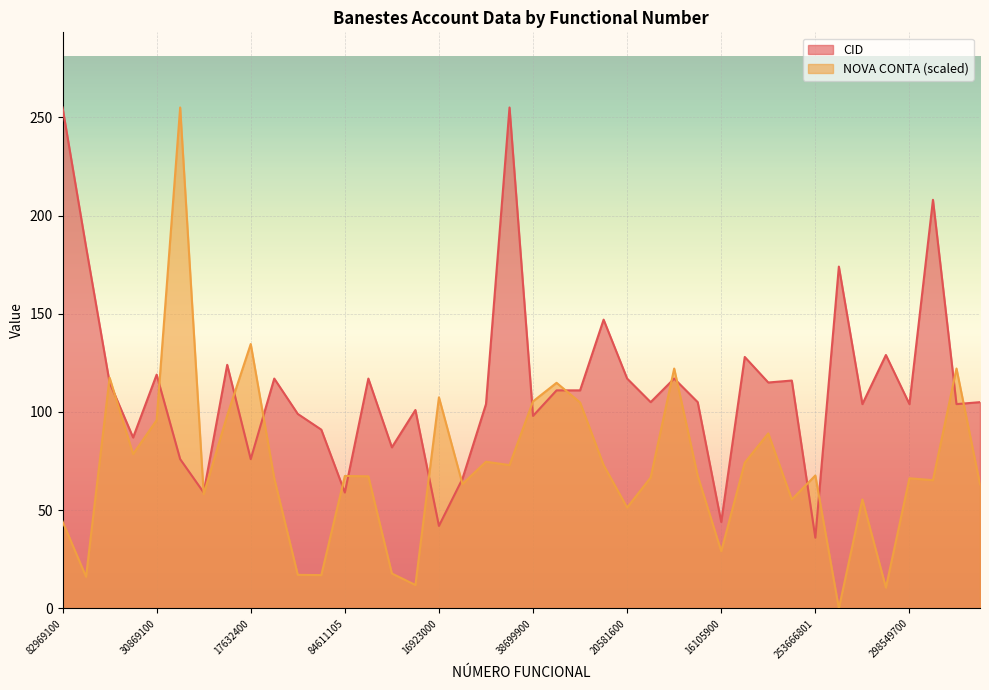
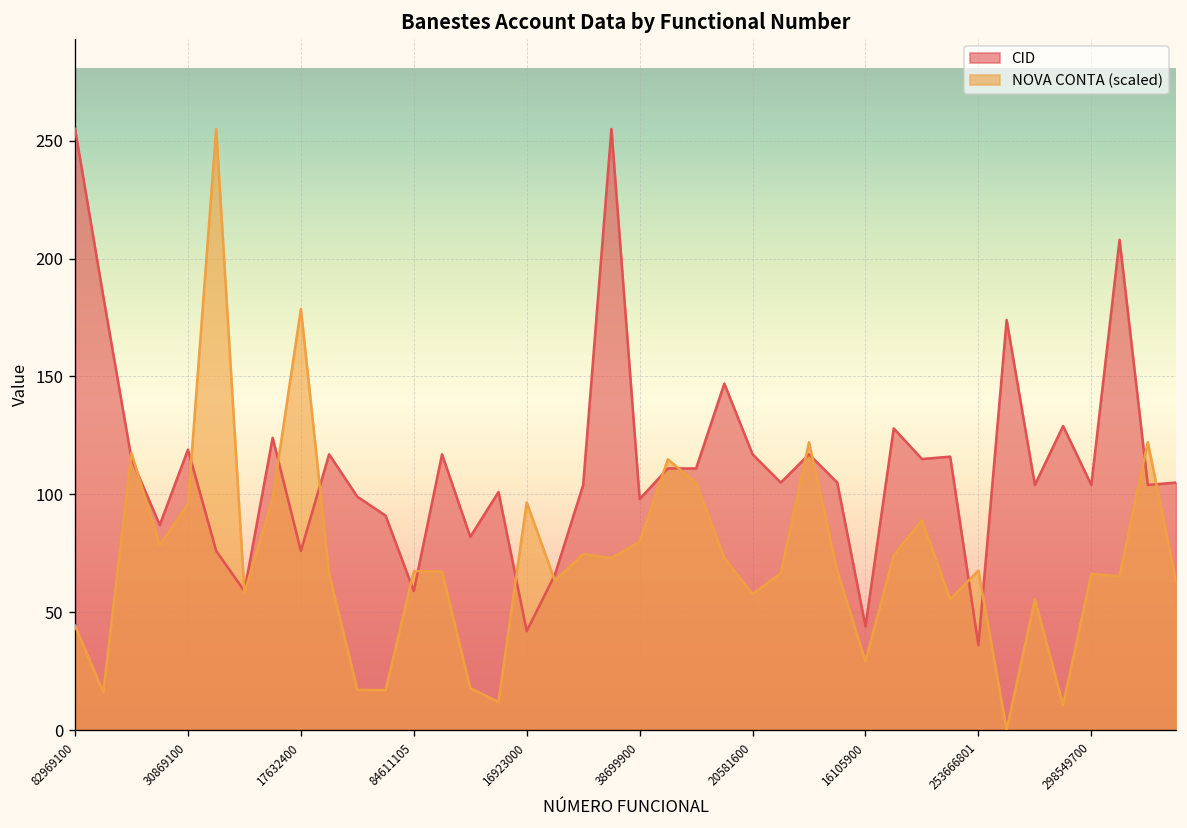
  {
    "CID": {
      "82969100": 255,
      "30869100": 119,
      "17632400": 76,
      "84611105": 59,
      "16923000": 42,
      "38699900": 98,
      "20581600": 117,
      "16105900": 44,
      "253666801": 36,
      "298549700": 104
    },
    "NOVA CONTA (scaled)": {
      "82969100": 44,
      "30869100": 96,
-     "17632400": 135,
+     "17632400": 179,
      "84611105": 67,
-     "16923000": 107,
-     "38699900": 105,
-     "20581600": 51,
+     "16923000": 97,
+     "38699900": 80,
+     "20581600": 58,
      "16105900": 29,
      "253666801": 68,
      "298549700": 66
    }
  }
